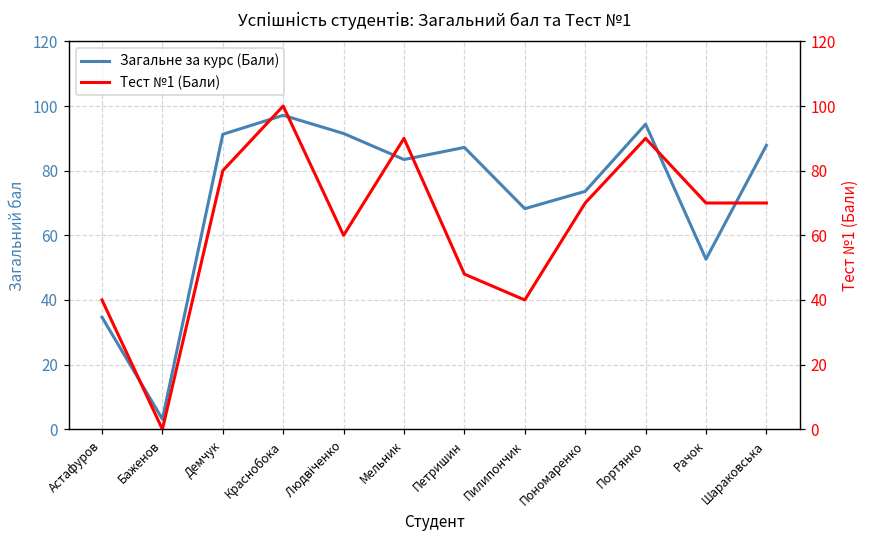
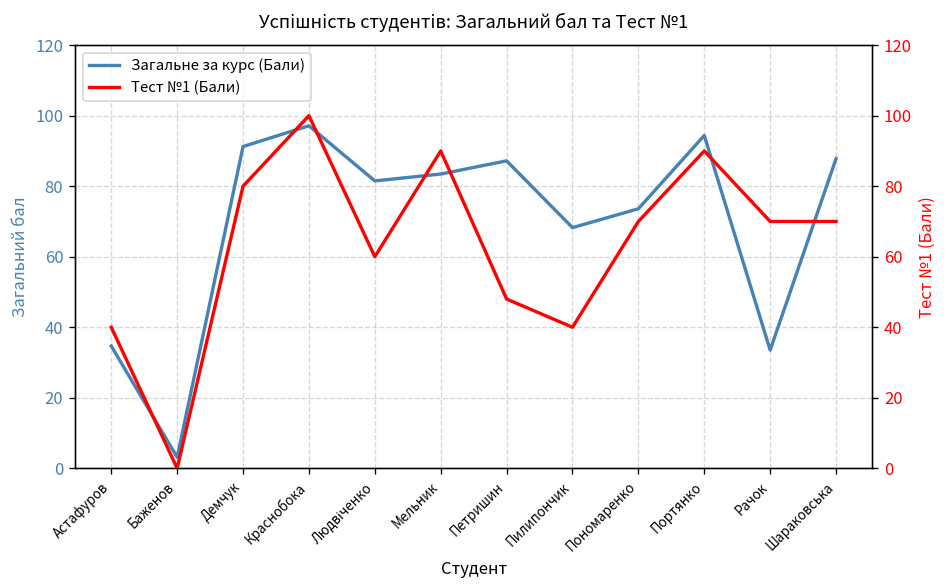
  {
    "Загальне за курс (Бали)": {
      "Астафуров": 35,
      "Баженов": 3,
      "Демчук": 91,
      "Краснобока": 97,
-     "Людвіченко": 92,
+     "Людвіченко": 82,
      "Мельник": 83,
      "Петришин": 87,
      "Пилипончик": 68,
      "Пономаренко": 74,
      "Портянко": 94,
-     "Рачок": 53,
+     "Рачок": 34,
      "Шараковська": 88
    },
    "Тест №1 (Бали)": {
      "Астафуров": 40,
      "Баженов": 0,
      "Демчук": 80,
      "Краснобока": 100,
      "Людвіченко": 60,
      "Мельник": 90,
      "Петришин": 48,
      "Пилипончик": 40,
      "Пономаренко": 70,
      "Портянко": 90,
      "Рачок": 70,
      "Шараковська": 70
    }
  }
